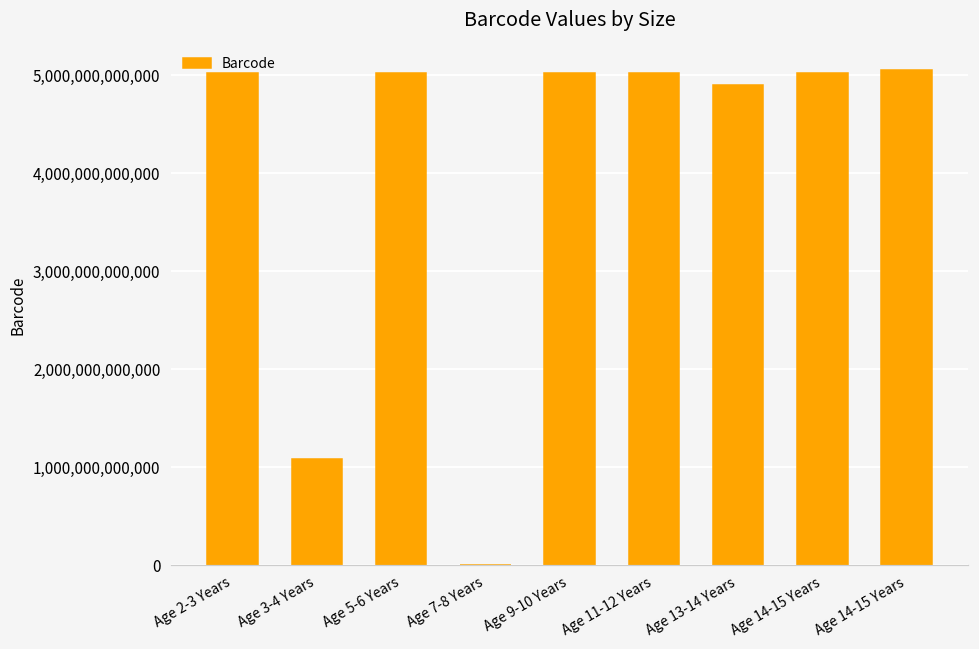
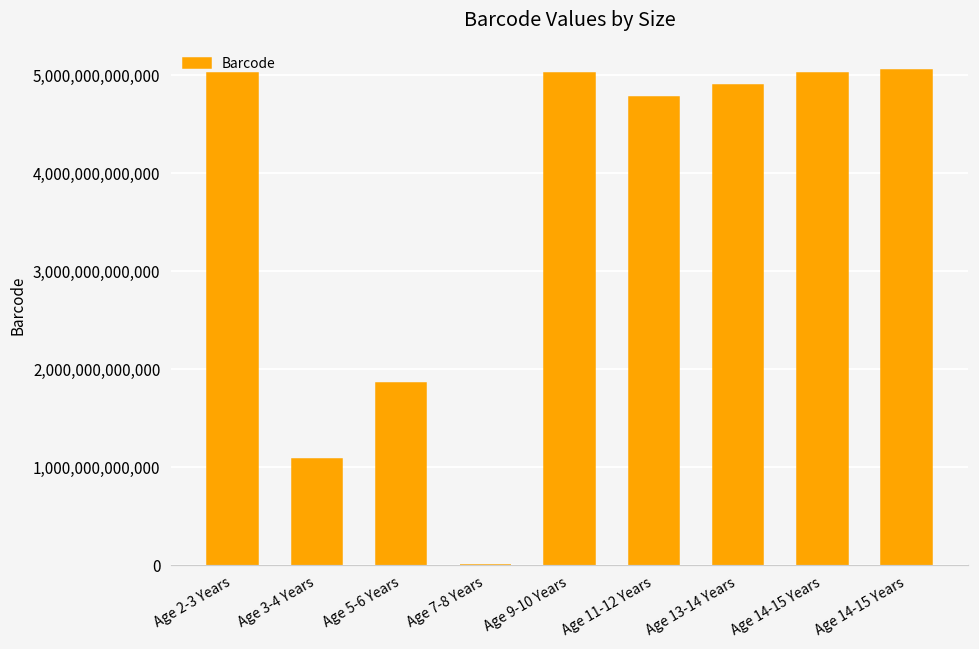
  {
    "Age 2-3 Years": "5,000,000,000,000",
    "Age 3-4 Years": "1,100,000,000,000",
-   "Age 5-6 Years": "5,000,000,000,000",
+   "Age 5-6 Years": "1,900,000,000,000",
    "Age 7-8 Years": "0",
    "Age 9-10 Years": "5,000,000,000,000",
-   "Age 11-12 Years": "5,000,000,000,000",
+   "Age 11-12 Years": "4,800,000,000,000",
    "Age 13-14 Years": "4,900,000,000,000"
  }
